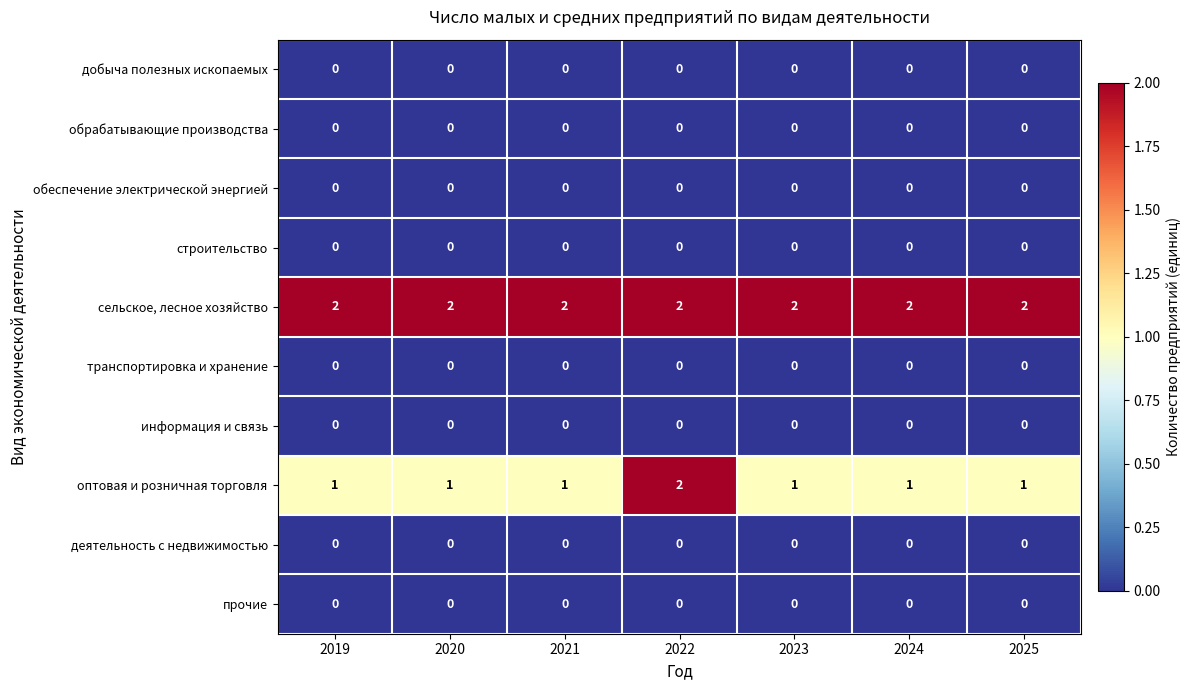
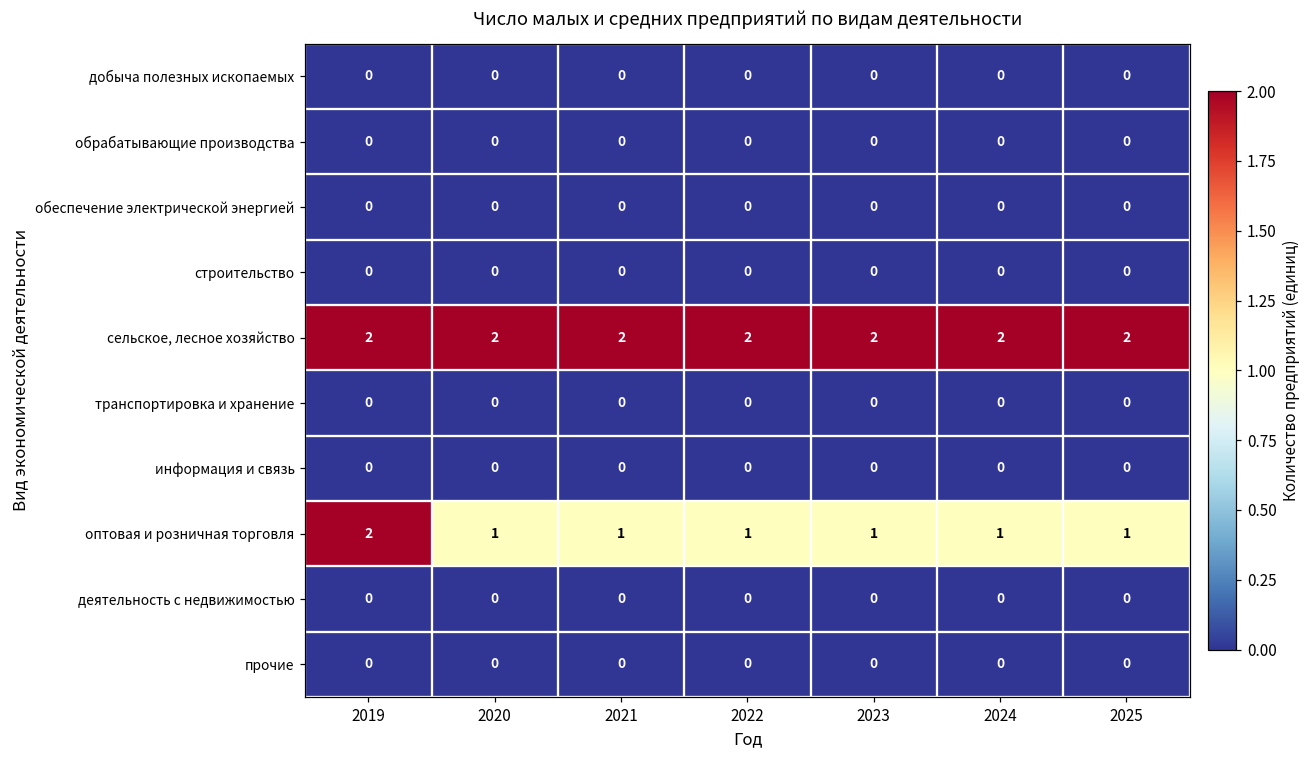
  {
    "добыча полезных ископаемых": {
      "2019": 0,
      "2020": 0,
      "2021": 0,
      "2022": 0,
      "2023": 0,
      "2024": 0,
      "2025": 0
    },
    "обрабатывающие производства": {
      "2019": 0,
      "2020": 0,
      "2021": 0,
      "2022": 0,
      "2023": 0,
      "2024": 0,
      "2025": 0
    },
    "обеспечение электрической энергией": {
      "2019": 0,
      "2020": 0,
      "2021": 0,
      "2022": 0,
      "2023": 0,
      "2024": 0,
      "2025": 0
    },
    "строительство": {
      "2019": 0,
      "2020": 0,
      "2021": 0,
      "2022": 0,
      "2023": 0,
      "2024": 0,
      "2025": 0
    },
    "сельское, лесное хозяйство": {
      "2019": 2,
      "2020": 2,
      "2021": 2,
      "2022": 2,
      "2023": 2,
      "2024": 2,
      "2025": 2
    },
    "транспортировка и хранение": {
      "2019": 0,
      "2020": 0,
      "2021": 0,
      "2022": 0,
      "2023": 0,
      "2024": 0,
      "2025": 0
    },
    "информация и связь": {
      "2019": 0,
      "2020": 0,
      "2021": 0,
      "2022": 0,
      "2023": 0,
      "2024": 0,
      "2025": 0
    },
    "оптовая и розничная торговля": {
-     "2019": 1,
+     "2019": 2,
      "2020": 1,
      "2021": 1,
-     "2022": 2,
+     "2022": 1,
      "2023": 1,
      "2024": 1,
      "2025": 1
    },
    "деятельность с недвижимостью": {
      "2019": 0,
      "2020": 0,
      "2021": 0,
      "2022": 0,
      "2023": 0,
      "2024": 0,
      "2025": 0
    },
    "прочие": {
      "2019": 0,
      "2020": 0,
      "2021": 0,
      "2022": 0,
      "2023": 0,
      "2024": 0,
      "2025": 0
    }
  }
